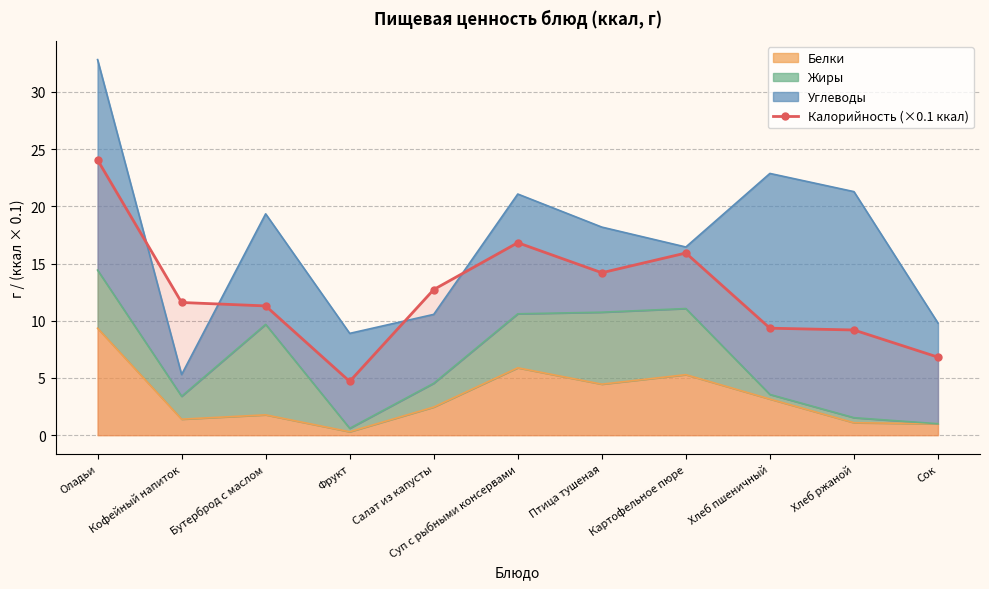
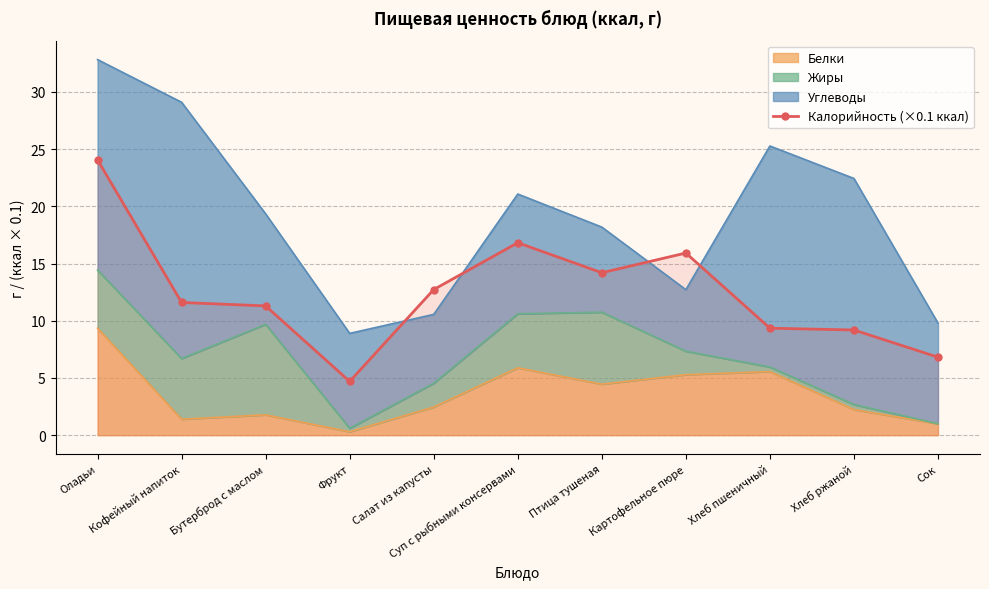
  {
    "Белки": {
      "Оладьи": 9.4,
      "Кофейный напиток": 1.4,
      "Бутерброд с маслом": 1.8,
      "Фрукт": 0.3,
      "Салат из капусты": 2.5,
      "Суп с рыбными консервами": 5.9,
      "Птица тушеная": 4.5,
      "Картофельное пюре": 5.3,
-     "Хлеб пшеничный": 3.2,
-     "Хлеб ржаной": 1.1
+     "Хлеб пшеничный": 5.6,
+     "Хлеб ржаной": 2.2
    },
    "Жиры": {
      "Оладьи": 5.1,
-     "Кофейный напиток": 2.0,
+     "Кофейный напиток": 5.3,
      "Бутерброд с маслом": 7.9,
      "Фрукт": 0.3,
      "Салат из капусты": 2.1,
      "Суп с рыбными консервами": 4.7,
      "Птица тушеная": 6.3,
-     "Картофельное пюре": 5.8,
+     "Картофельное пюре": 2.1,
      "Хлеб пшеничный": 0.4,
      "Хлеб ржаной": 0.4
    },
    "Углеводы": {
      "Оладьи": 18.4,
-     "Кофейный напиток": 1.9,
+     "Кофейный напиток": 22.4,
      "Бутерброд с маслом": 9.7,
      "Фрукт": 8.3,
      "Салат из капусты": 6.0,
      "Суп с рыбными консервами": 10.5,
      "Птица тушеная": 7.4,
      "Картофельное пюре": 5.4,
      "Хлеб пшеничный": 19.3,
      "Хлеб ржаной": 19.8,
      "Сок": 8.8
    },
    "Калорийность (×0.1 ккал)": {
      "Оладьи": 24.1,
      "Кофейный напиток": 11.6,
      "Бутерброд с маслом": 11.3,
      "Фрукт": 4.7,
      "Салат из капусты": 12.7,
      "Суп с рыбными консервами": 16.8,
      "Птица тушеная": 14.2,
      "Картофельное пюре": 15.9,
      "Хлеб пшеничный": 9.4,
      "Хлеб ржаной": 9.2,
      "Сок": 6.8
    }
  }
